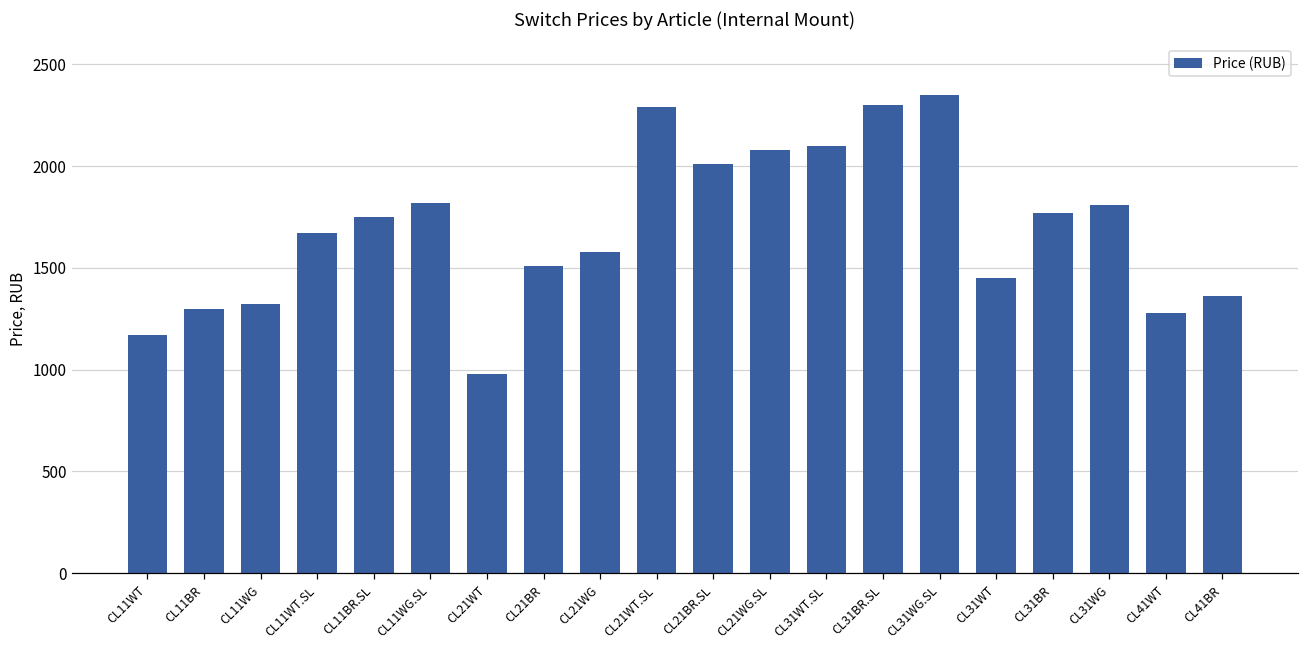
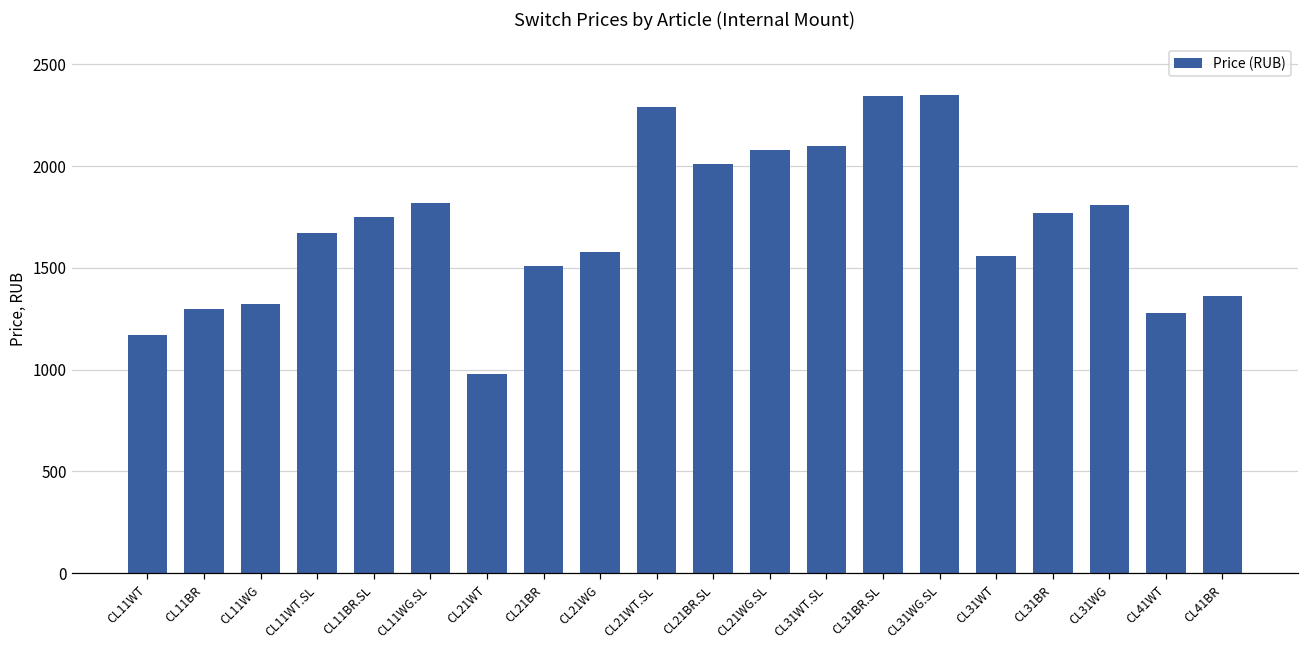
  {
    "CL11WT": 1170,
    "CL11BR": 1300,
    "CL11WG": 1320,
    "CL11WT.SL": 1670,
    "CL11BR.SL": 1750,
    "CL11WG.SL": 1820,
    "CL21WT": 980,
    "CL21BR": 1510,
    "CL21WG": 1580,
    "CL21WT.SL": 2290,
    "CL21BR.SL": 2010,
    "CL21WG.SL": 2080,
    "CL31WT.SL": 2100,
-   "CL31BR.SL": 2300,
+   "CL31BR.SL": 2340,
    "CL31WG.SL": 2350,
-   "CL31WT": 1450,
+   "CL31WT": 1560,
    "CL31BR": 1770,
    "CL31WG": 1810,
    "CL41WT": 1280,
    "CL41BR": 1360
  }
